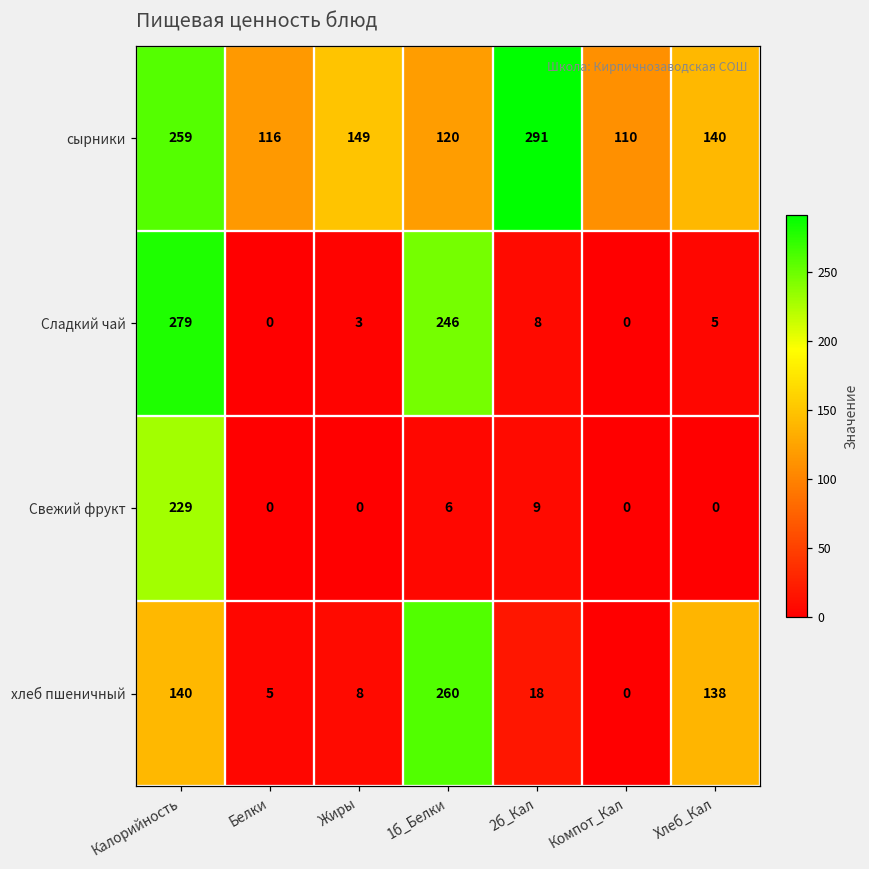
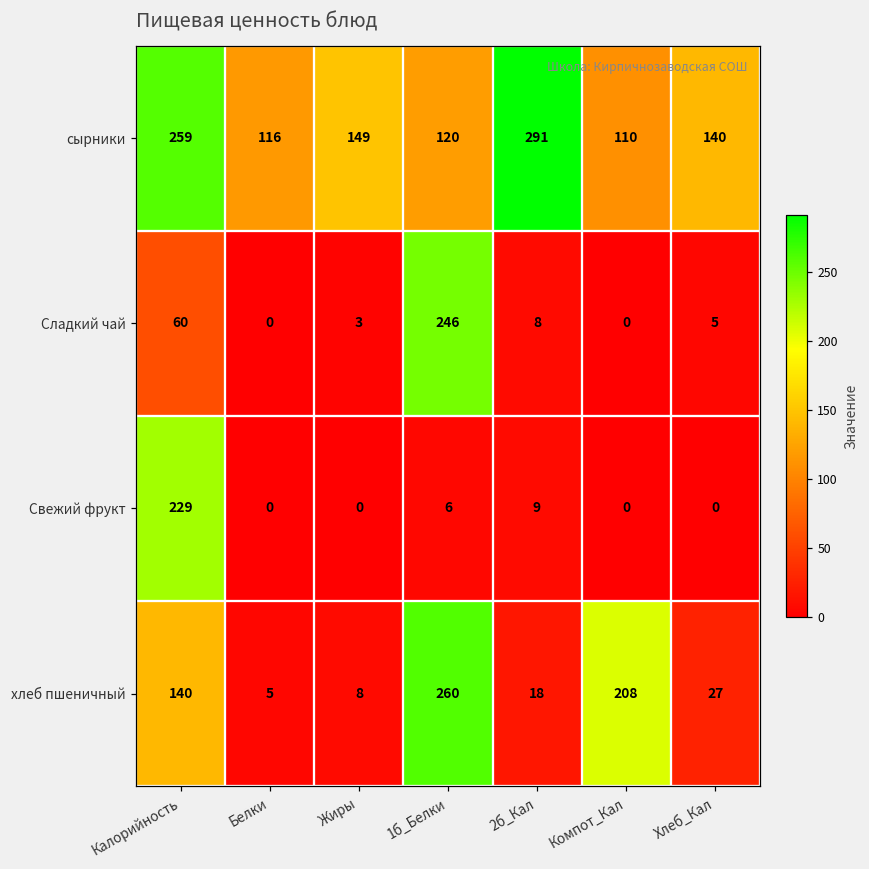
  {
    "сырники": {
      "Калорийность": 259,
      "Белки": 116,
      "Жиры": 149,
      "1б_Белки": 120,
      "2б_Кал": 291,
      "Хлеб_Кал": 140
    },
    "Сладкий чай": {
-     "Калорийность": 279,
+     "Калорийность": 60,
      "Белки": 0,
      "Жиры": 3,
      "1б_Белки": 246,
      "2б_Кал": 8,
      "Компот_Кал": 0,
      "Хлеб_Кал": 5
    },
    "Свежий фрукт": {
      "Калорийность": 229,
      "Белки": 0,
      "Жиры": 0,
      "1б_Белки": 6,
      "2б_Кал": 9,
      "Компот_Кал": 0,
      "Хлеб_Кал": 0
    },
    "хлеб пшеничный": {
      "Калорийность": 140,
      "Белки": 5,
      "Жиры": 8,
      "1б_Белки": 260,
      "2б_Кал": 18,
-     "Компот_Кал": 0,
-     "Хлеб_Кал": 138
+     "Компот_Кал": 208,
+     "Хлеб_Кал": 27
    }
  }
